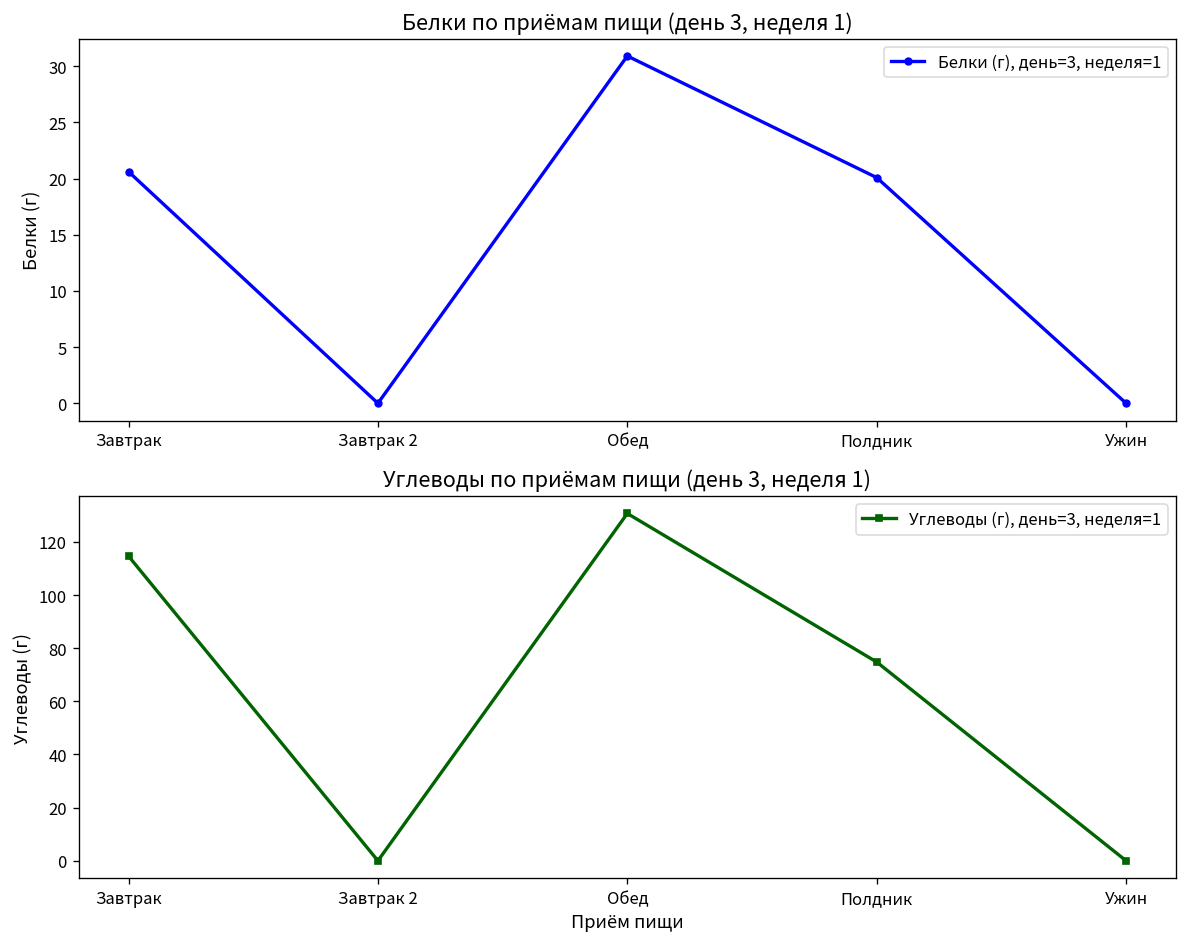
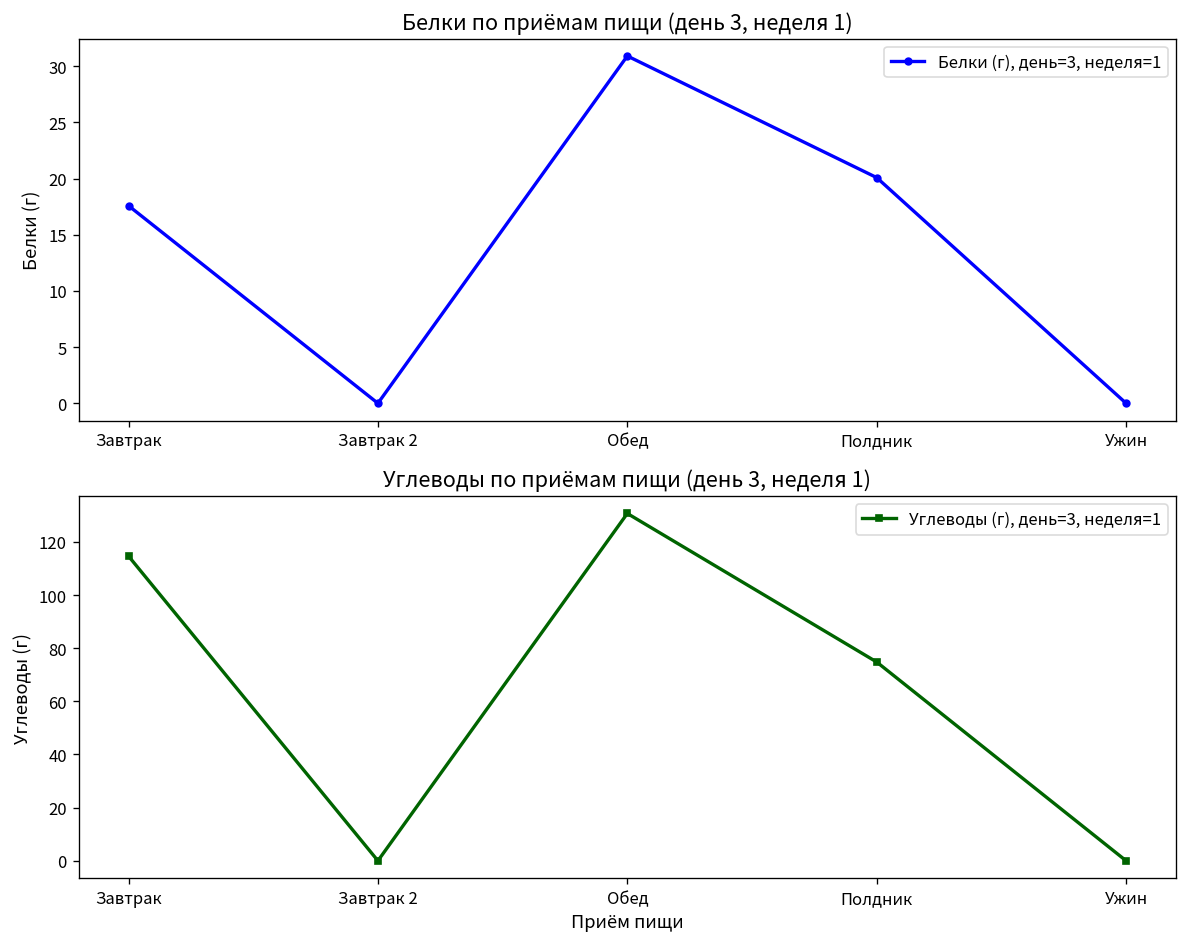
  {
    "Белки по приёмам пищи (день 3, неделя 1)": {
-     "Завтрак": 21,
+     "Завтрак": 18,
      "Завтрак 2": 0,
      "Обед": 31,
      "Полдник": 20,
      "Ужин": 0
    },
    "Углеводы по приёмам пищи (день 3, неделя 1)": {
      "Завтрак": 115,
      "Завтрак 2": 0,
      "Обед": 131,
      "Полдник": 75,
      "Ужин": 0
    }
  }
